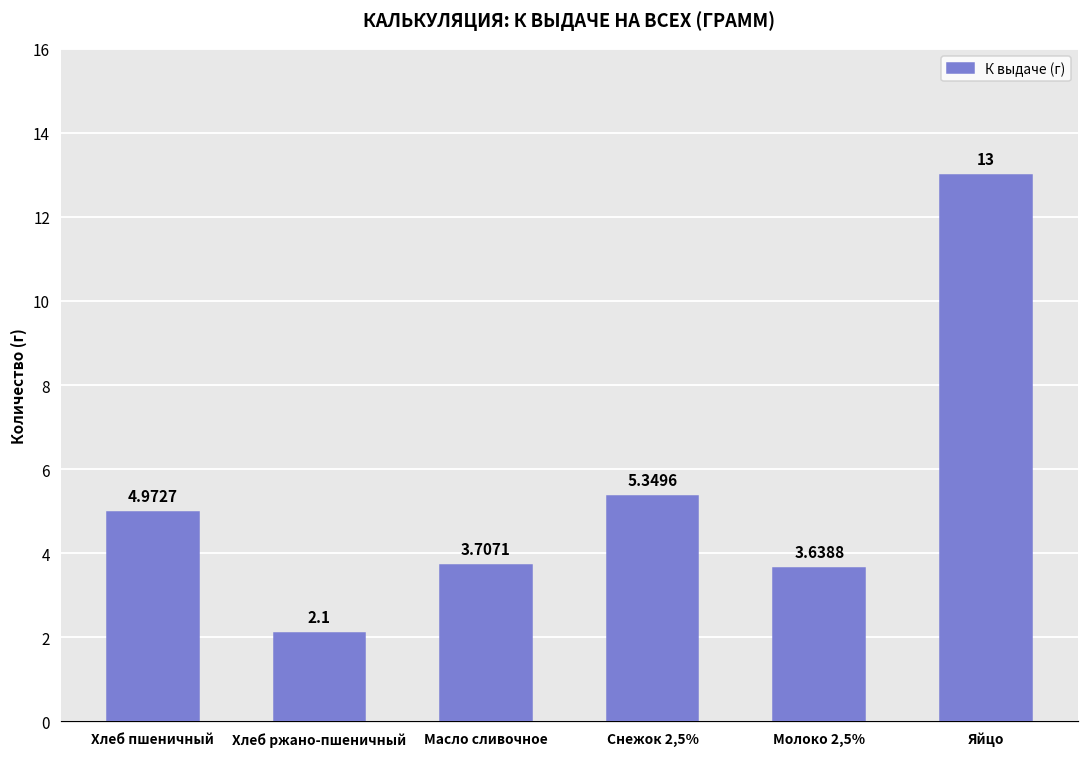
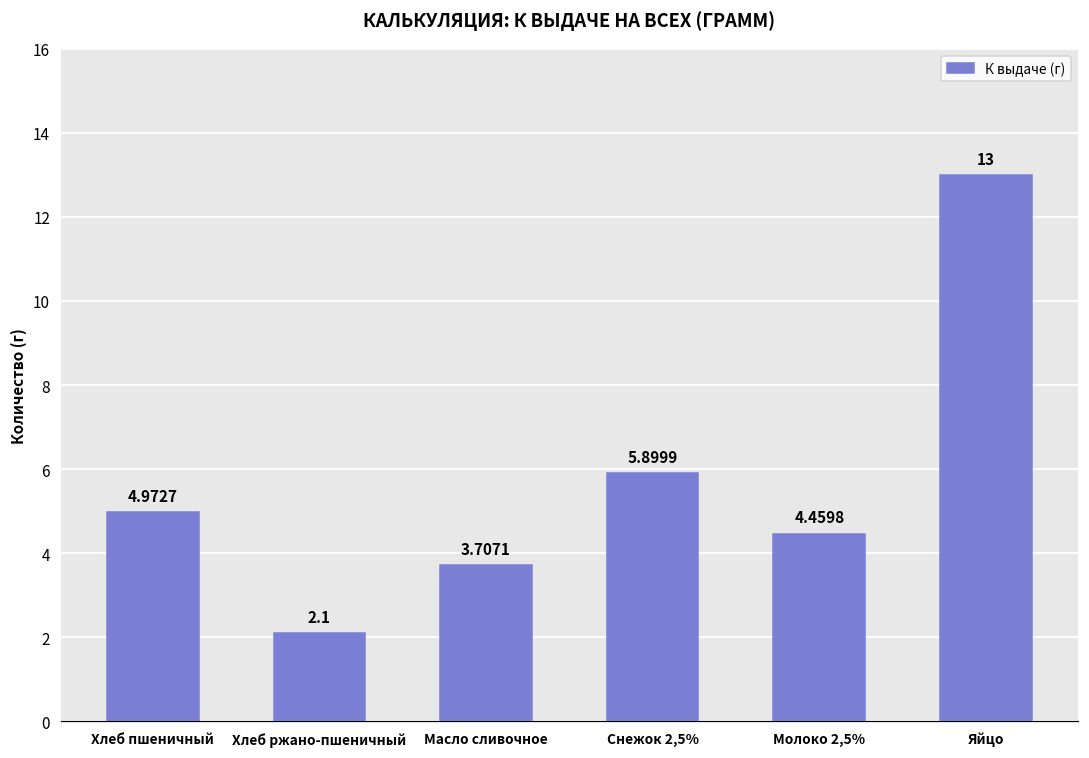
  {
    "Хлеб пшеничный": 4.9727,
    "Хлеб ржано-пшеничный": 2.1,
    "Масло сливочное": 3.7071,
-   "Снежок 2,5%": 5.3496,
-   "Молоко 2,5%": 3.6388,
+   "Снежок 2,5%": 5.8999,
+   "Молоко 2,5%": 4.4598,
    "Яйцо": 13
  }
